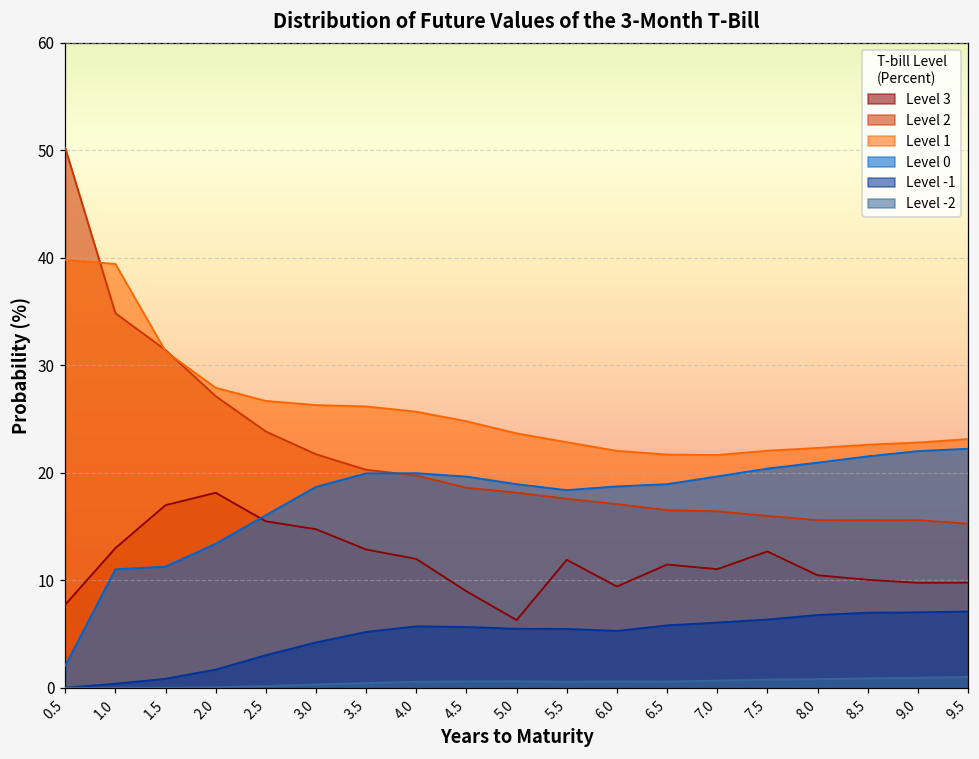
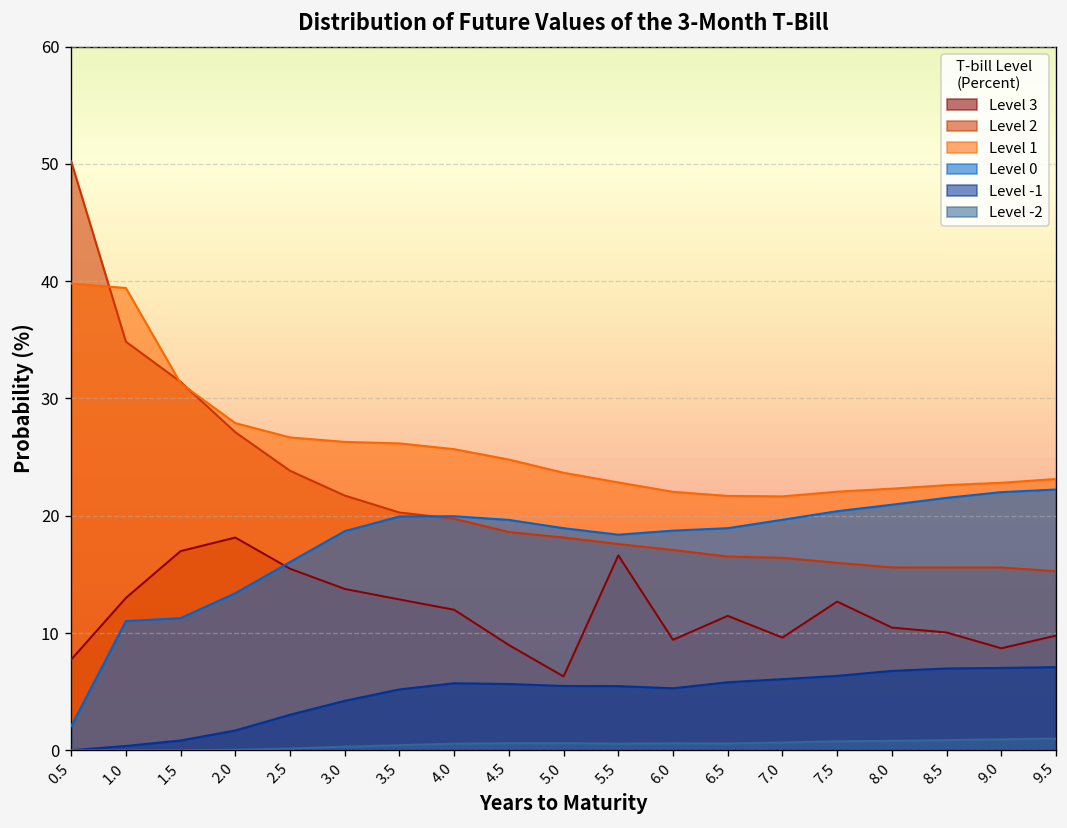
  {
    "Level 3": {
      "0.5": 8,
      "1.0": 13,
      "1.5": 17,
      "2.0": 18,
      "2.5": 15,
-     "3.0": 15,
+     "3.0": 14,
      "3.5": 13,
      "4.0": 12,
      "4.5": 9,
      "5.0": 6,
-     "5.5": 12,
+     "5.5": 17,
      "6.0": 9,
      "6.5": 11,
-     "7.0": 11,
+     "7.0": 10,
      "7.5": 13,
      "8.0": 10,
      "8.5": 10,
-     "9.0": 10,
+     "9.0": 9,
      "9.5": 10
    }
  }
